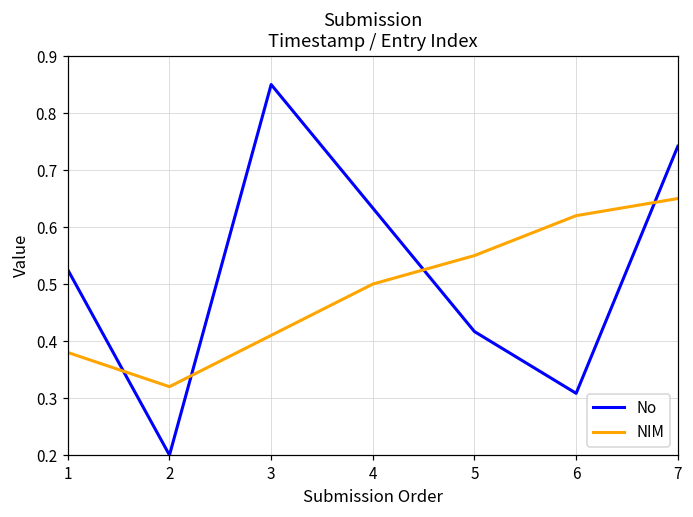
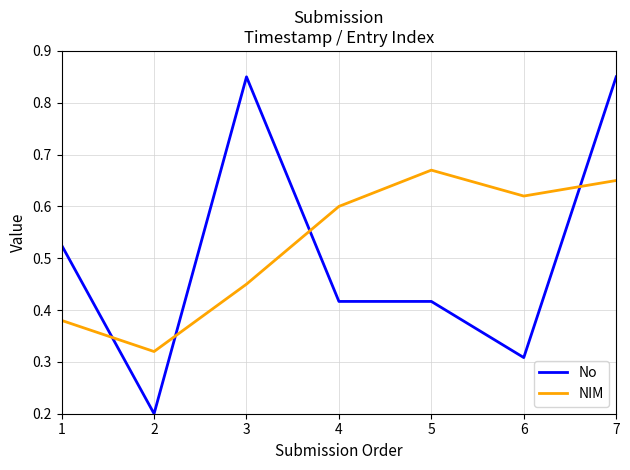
  {
    "No": {
      "1": 0.53,
      "2": 0.20,
      "3": 0.85,
-     "4": 0.63,
+     "4": 0.42,
      "5": 0.42,
      "6": 0.31,
-     "7": 0.74
+     "7": 0.85
    },
    "NIM": {
      "1": 0.38,
      "2": 0.32,
-     "3": 0.41,
-     "4": 0.5,
-     "5": 0.55,
+     "3": 0.45,
+     "4": 0.6,
+     "5": 0.67,
      "6": 0.62,
      "7": 0.65
    }
  }
